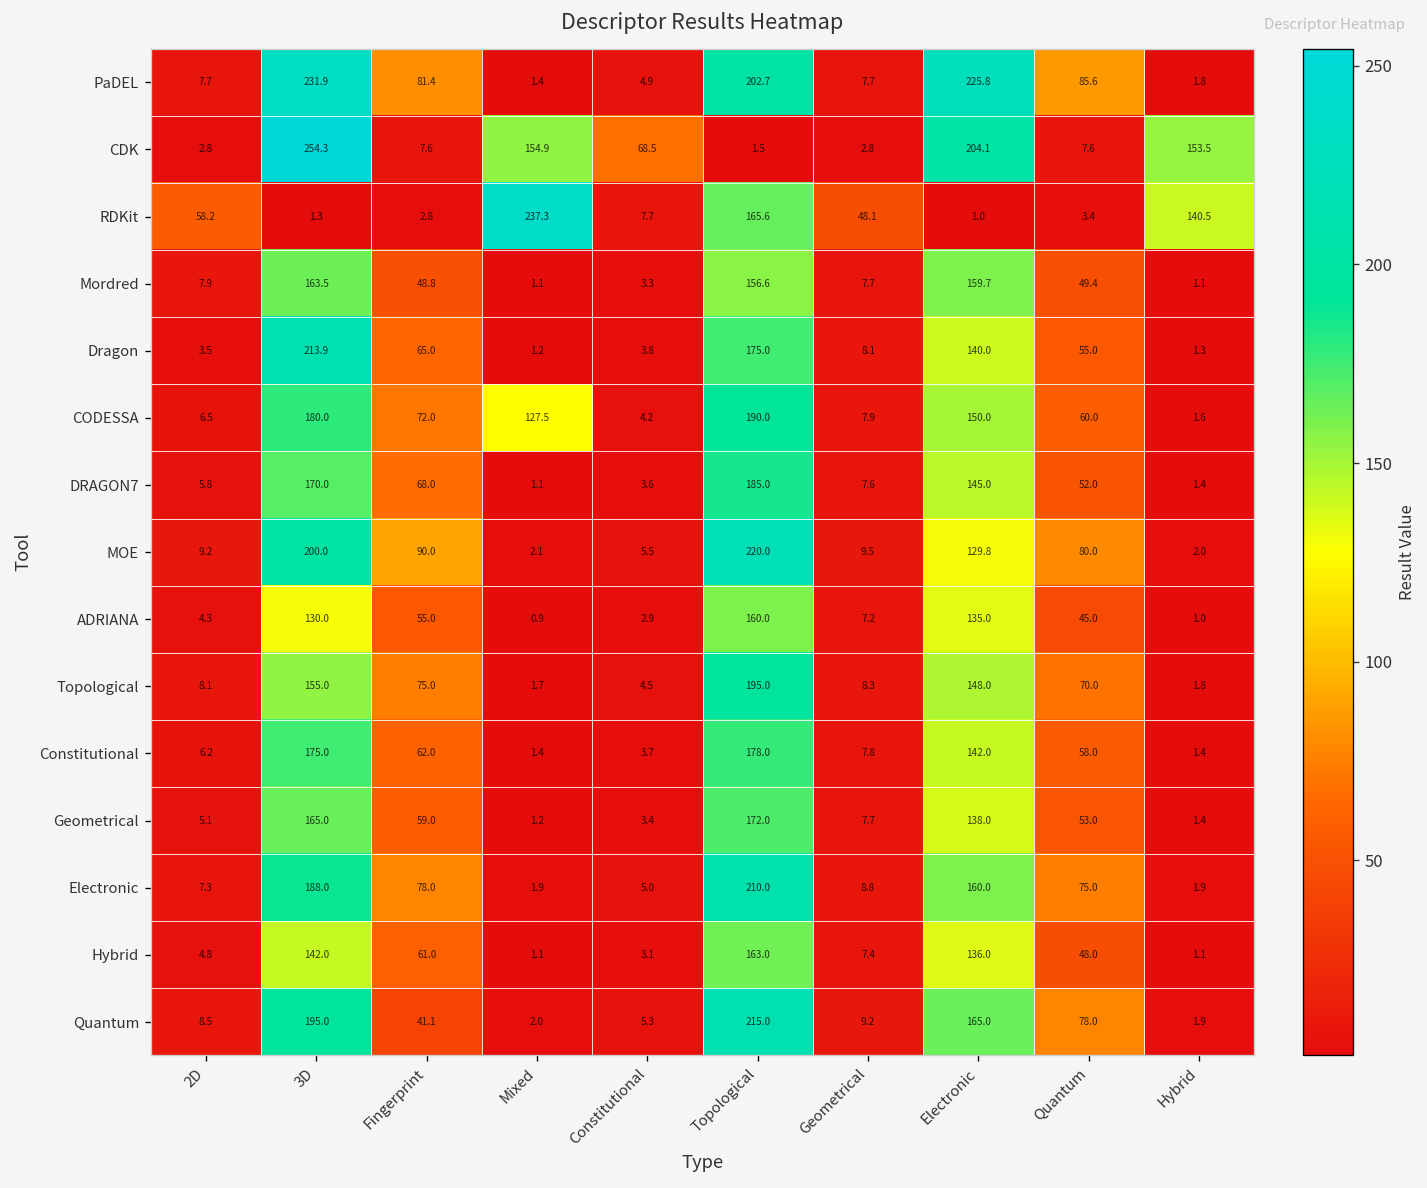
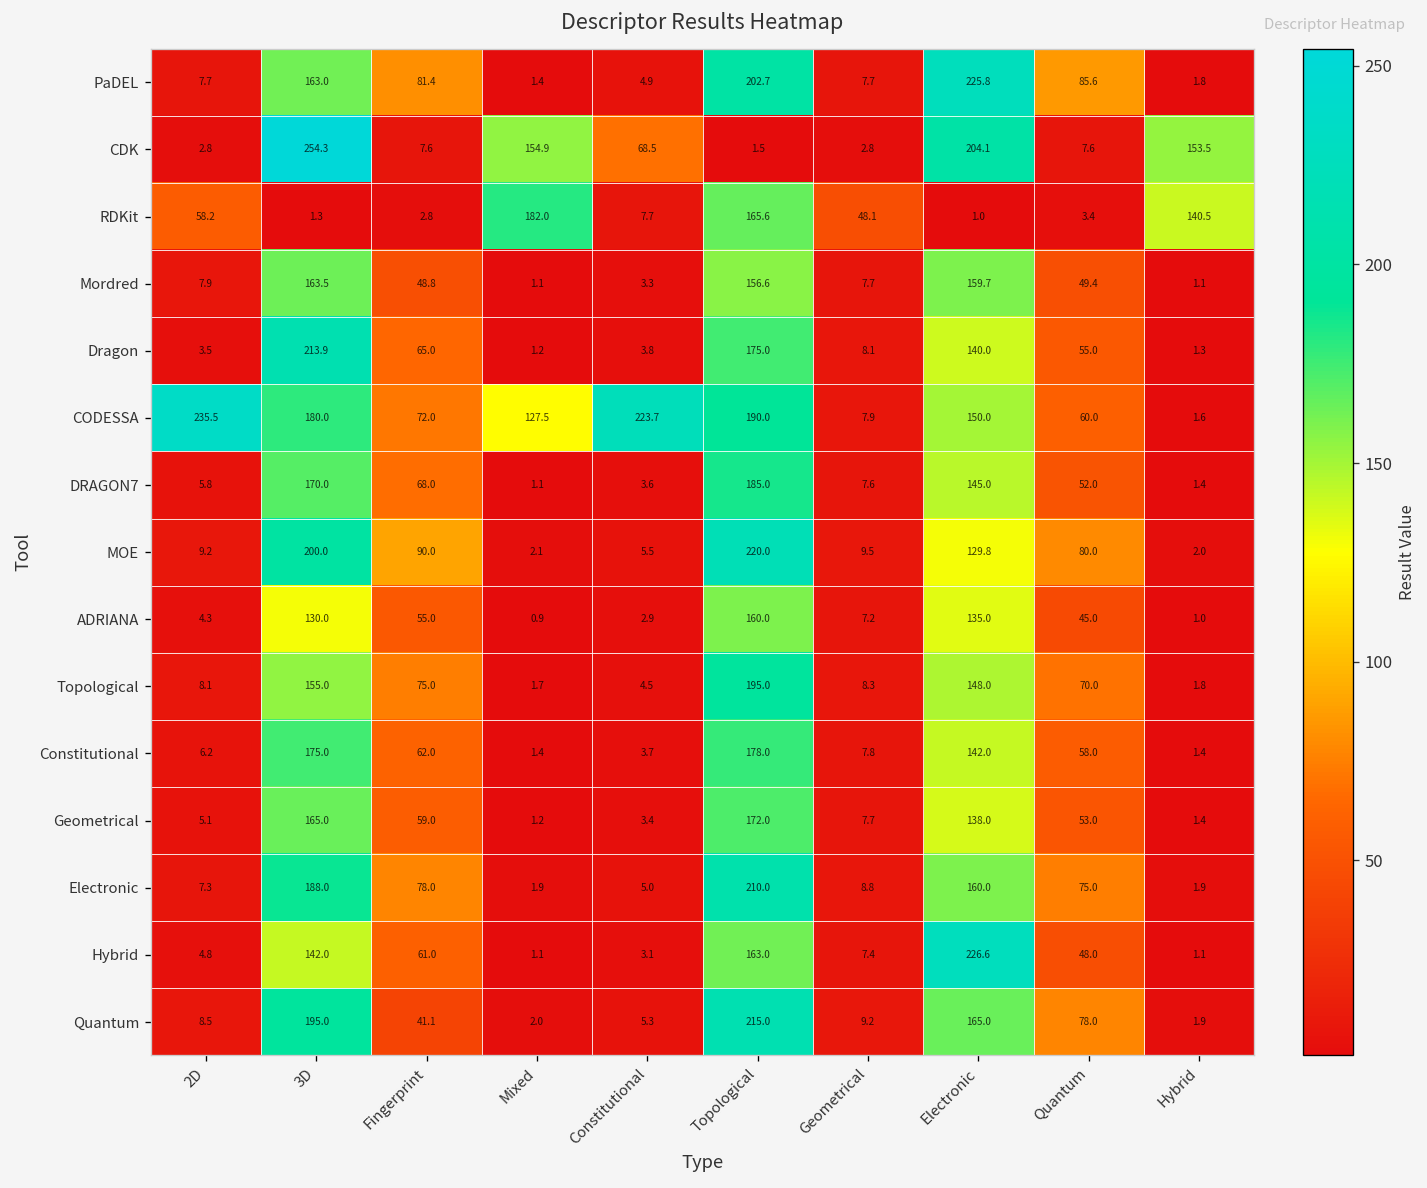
  {
    "PaDEL": {
      "2D": 7.7,
-     "3D": 231.9,
+     "3D": 163.0,
      "Fingerprint": 81.4,
      "Mixed": 1.4,
      "Constitutional": 4.9,
      "Topological": 202.7,
      "Geometrical": 7.7,
      "Electronic": 225.8,
      "Quantum": 85.6,
      "Hybrid": 1.8
    },
    "CDK": {
      "2D": 2.8,
      "3D": 254.3,
      "Fingerprint": 7.6,
      "Mixed": 154.9,
      "Constitutional": 68.5,
      "Topological": 1.5,
      "Geometrical": 2.8,
      "Electronic": 204.1,
      "Quantum": 7.6,
      "Hybrid": 153.5
    },
    "RDKit": {
      "2D": 58.2,
      "3D": 1.3,
      "Fingerprint": 2.8,
-     "Mixed": 237.3,
+     "Mixed": 182.0,
      "Constitutional": 7.7,
      "Topological": 165.6,
      "Geometrical": 48.1,
      "Electronic": 1.0,
      "Quantum": 3.4,
      "Hybrid": 140.5
    },
    "Mordred": {
      "2D": 7.9,
      "3D": 163.5,
      "Fingerprint": 48.8,
      "Mixed": 1.1,
      "Constitutional": 3.3,
      "Topological": 156.6,
      "Geometrical": 7.7,
      "Electronic": 159.7,
      "Quantum": 49.4,
      "Hybrid": 1.1
    },
    "Dragon": {
      "2D": 3.5,
      "3D": 213.9,
      "Fingerprint": 65.0,
      "Mixed": 1.2,
      "Constitutional": 3.8,
      "Topological": 175.0,
      "Geometrical": 8.1,
      "Electronic": 140.0,
      "Quantum": 55.0,
      "Hybrid": 1.3
    },
    "CODESSA": {
-     "2D": 6.5,
+     "2D": 235.5,
      "3D": 180.0,
      "Fingerprint": 72.0,
      "Mixed": 127.5,
-     "Constitutional": 4.2,
+     "Constitutional": 223.7,
      "Topological": 190.0,
      "Geometrical": 7.9,
      "Electronic": 150.0,
      "Quantum": 60.0,
      "Hybrid": 1.6
    },
    "DRAGON7": {
      "2D": 5.8,
      "3D": 170.0,
      "Fingerprint": 68.0,
      "Mixed": 1.1,
      "Constitutional": 3.6,
      "Topological": 185.0,
      "Geometrical": 7.6,
      "Electronic": 145.0,
      "Quantum": 52.0,
      "Hybrid": 1.4
    },
    "MOE": {
      "2D": 9.2,
      "3D": 200.0,
      "Fingerprint": 90.0,
      "Mixed": 2.1,
      "Constitutional": 5.5,
      "Topological": 220.0,
      "Geometrical": 9.5,
      "Electronic": 129.8,
      "Quantum": 80.0,
      "Hybrid": 2.0
    },
    "ADRIANA": {
      "2D": 4.3,
      "3D": 130.0,
      "Fingerprint": 55.0,
      "Mixed": 0.9,
      "Constitutional": 2.9,
      "Topological": 160.0,
      "Geometrical": 7.2,
      "Electronic": 135.0,
      "Quantum": 45.0,
      "Hybrid": 1.0
    },
    "Topological": {
      "2D": 8.1,
      "3D": 155.0,
      "Fingerprint": 75.0,
      "Mixed": 1.7,
      "Constitutional": 4.5,
      "Topological": 195.0,
      "Geometrical": 8.3,
      "Electronic": 148.0,
      "Quantum": 70.0,
      "Hybrid": 1.8
    },
    "Constitutional": {
      "2D": 6.2,
      "3D": 175.0,
      "Fingerprint": 62.0,
      "Mixed": 1.4,
      "Constitutional": 3.7,
      "Topological": 178.0,
      "Geometrical": 7.8,
      "Electronic": 142.0,
      "Quantum": 58.0,
      "Hybrid": 1.4
    },
    "Geometrical": {
      "2D": 5.1,
      "3D": 165.0,
      "Fingerprint": 59.0,
      "Mixed": 1.2,
      "Constitutional": 3.4,
      "Topological": 172.0,
      "Geometrical": 7.7,
      "Electronic": 138.0,
      "Quantum": 53.0,
      "Hybrid": 1.4
    },
    "Electronic": {
      "2D": 7.3,
      "3D": 188.0,
      "Fingerprint": 78.0,
      "Mixed": 1.9,
      "Constitutional": 5.0,
      "Topological": 210.0,
      "Geometrical": 8.8,
      "Electronic": 160.0,
      "Quantum": 75.0,
      "Hybrid": 1.9
    },
    "Hybrid": {
      "2D": 4.8,
      "3D": 142.0,
      "Fingerprint": 61.0,
      "Mixed": 1.1,
      "Constitutional": 3.1,
      "Topological": 163.0,
      "Geometrical": 7.4,
-     "Electronic": 136.0,
+     "Electronic": 226.6,
      "Quantum": 48.0,
      "Hybrid": 1.1
    },
    "Quantum": {
      "2D": 8.5,
      "3D": 195.0,
      "Fingerprint": 41.1,
      "Mixed": 2.0,
      "Constitutional": 5.3,
      "Topological": 215.0,
      "Geometrical": 9.2,
      "Electronic": 165.0,
      "Quantum": 78.0,
      "Hybrid": 1.9
    }
  }
